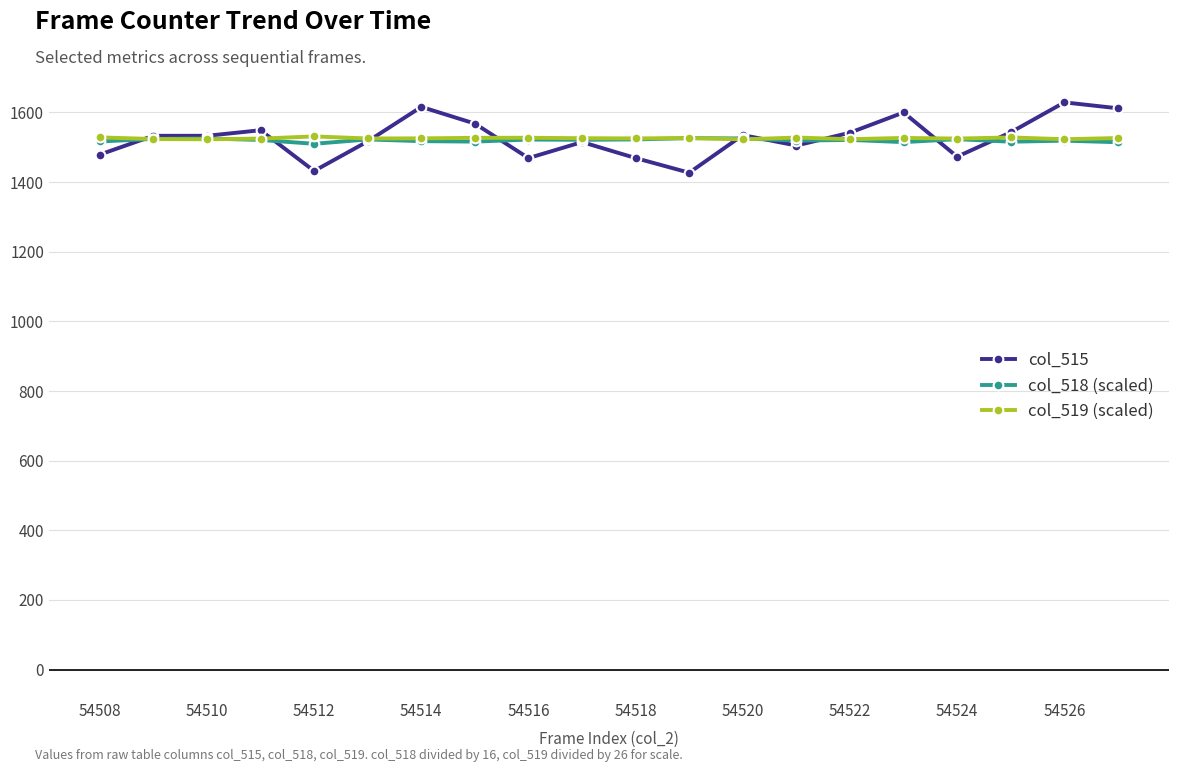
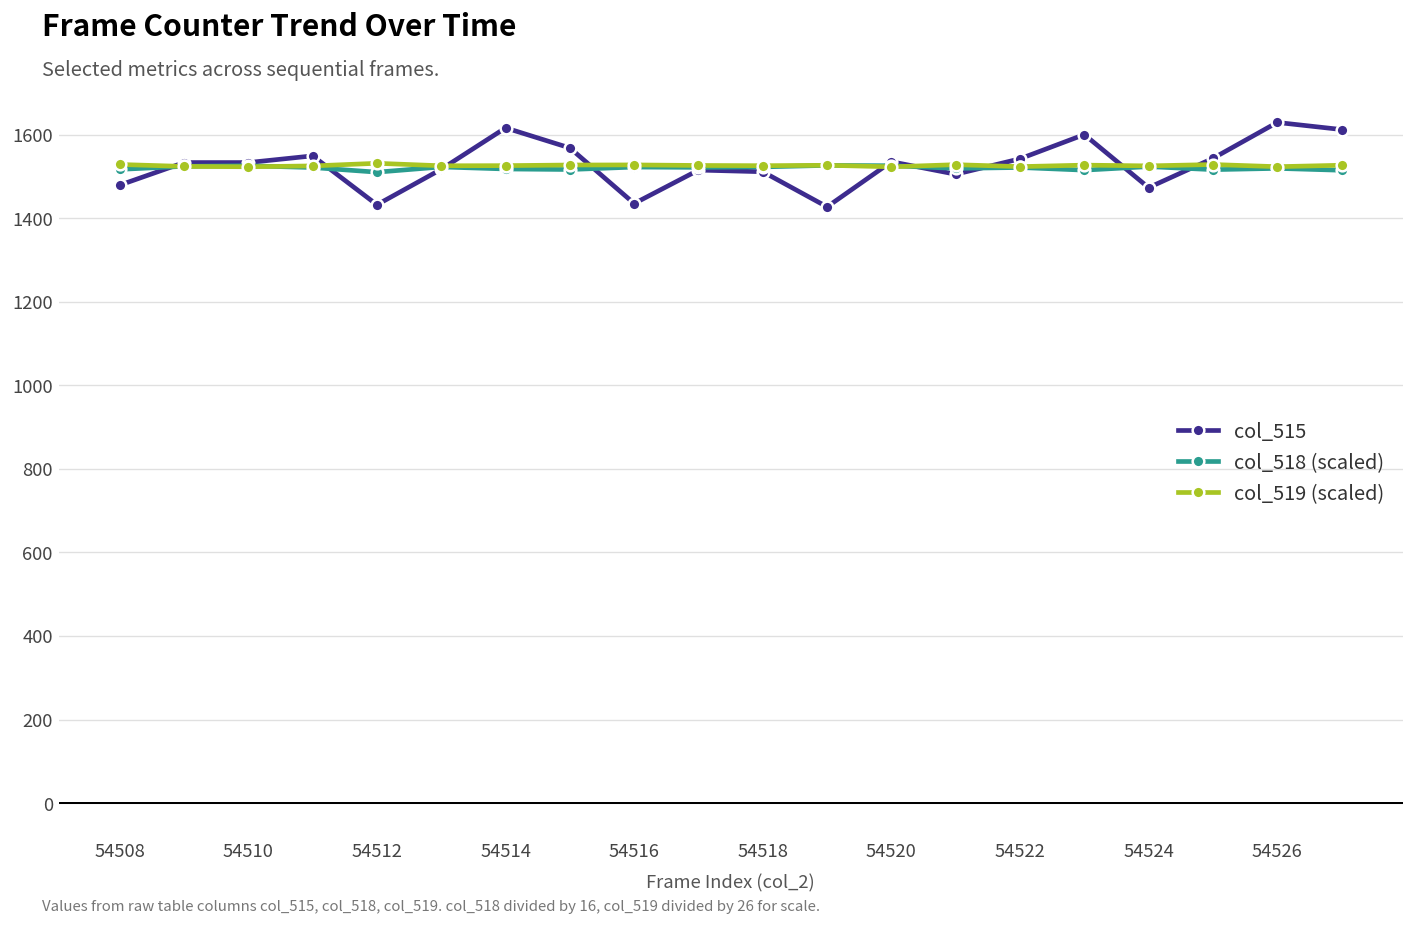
  {
    "col_515": {
      "54508": 1480,
      "54510": 1530,
      "54512": 1430,
      "54514": 1620,
-     "54516": 1470,
-     "54518": 1470,
+     "54516": 1440,
+     "54518": 1510,
      "54520": 1540,
      "54522": 1540,
      "54524": 1470,
      "54526": 1630
    },
    "col_518 (scaled)": {
      "54508": 1520,
      "54512": 1510,
      "54514": 1520
    },
    "col_519 (scaled)": {
      "54508": 1530,
      "54512": 1530,
      "54514": 1530
    }
  }
